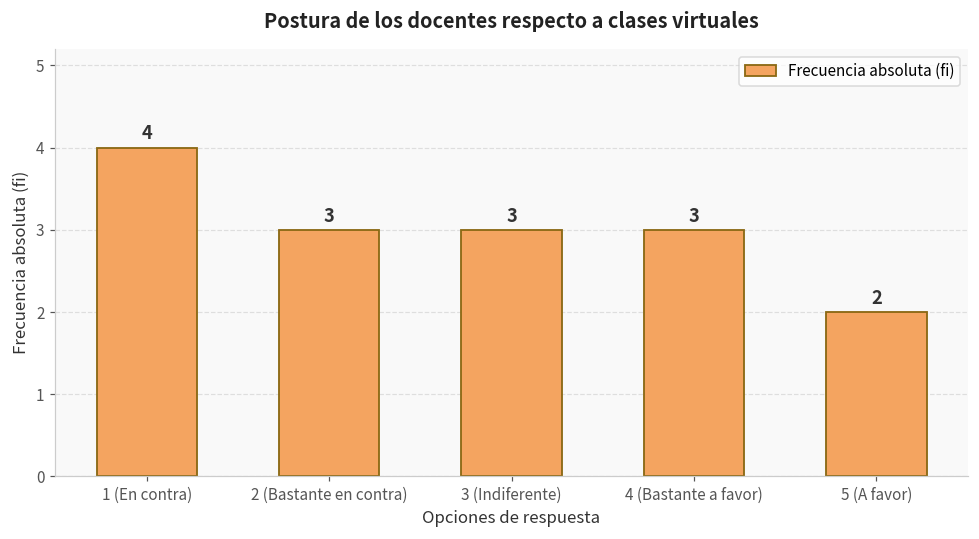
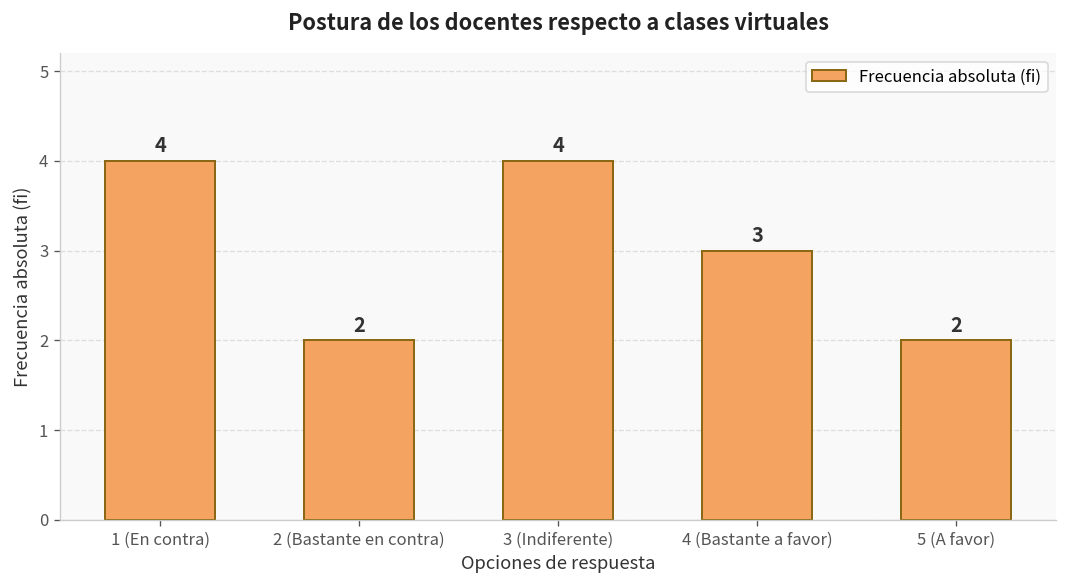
  {
    "1 (En contra)": 4,
-   "2 (Bastante en contra)": 3,
-   "3 (Indiferente)": 3,
+   "2 (Bastante en contra)": 2,
+   "3 (Indiferente)": 4,
    "4 (Bastante a favor)": 3,
    "5 (A favor)": 2
  }
